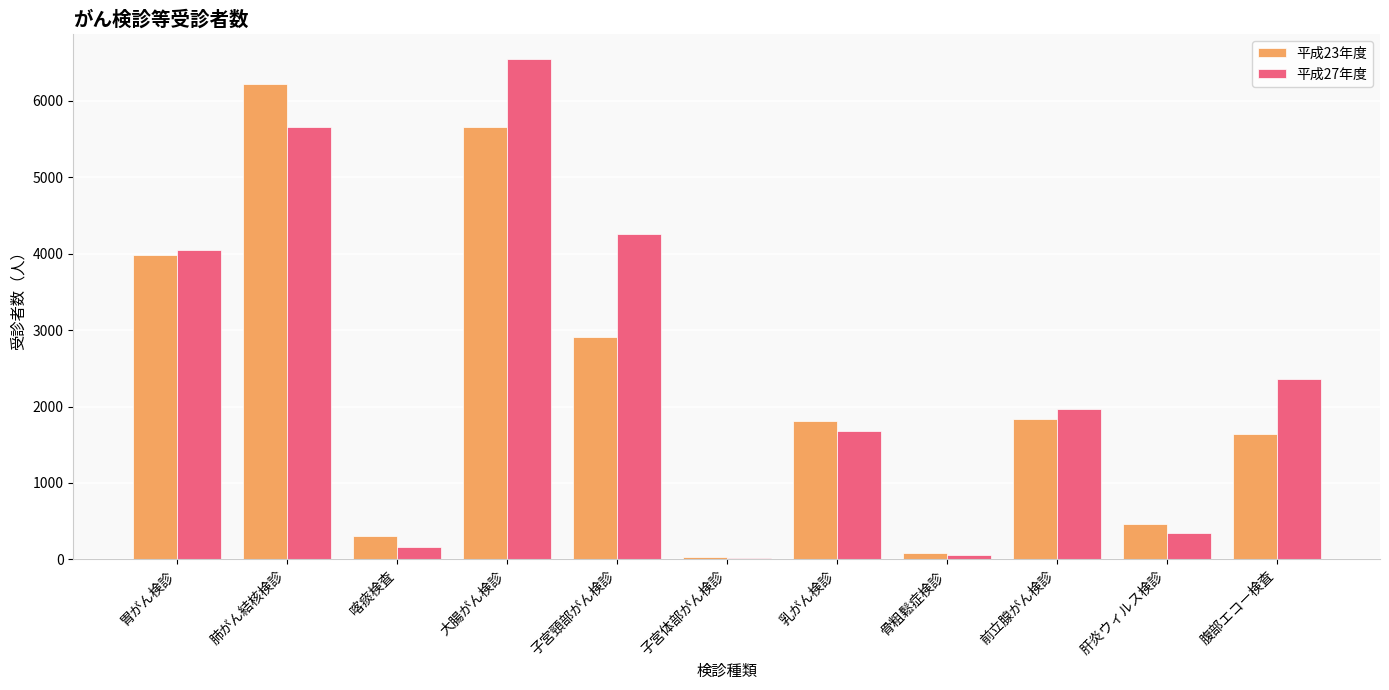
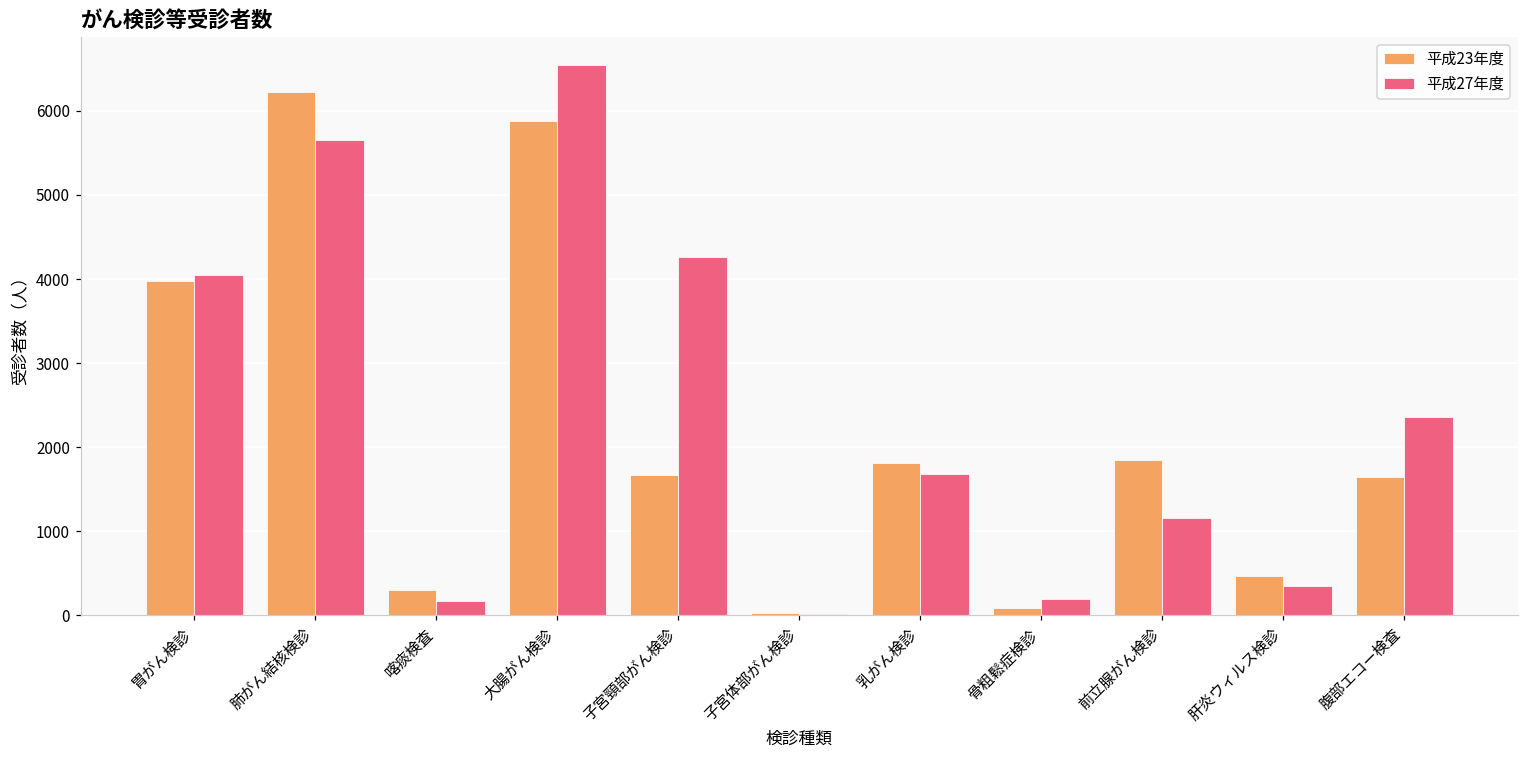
  {
    "平成23年度": {
      "胃がん検診": 4000,
      "肺がん結核検診": 6200,
      "喀痰検査": 300,
-     "大腸がん検診": 5700,
-     "子宮頸部がん検診": 2900,
+     "大腸がん検診": 5900,
+     "子宮頸部がん検診": 1700,
      "乳がん検診": 1800,
      "骨粗鬆症検診": 100,
      "前立腺がん検診": 1800,
      "肝炎ウィルス検診": 500,
      "腹部エコー検査": 1600
    },
    "平成27年度": {
      "胃がん検診": 4000,
      "肺がん結核検診": 5700,
      "喀痰検査": 200,
      "大腸がん検診": 6500,
      "子宮頸部がん検診": 4300,
      "乳がん検診": 1700,
-     "骨粗鬆症検診": 100,
-     "前立腺がん検診": 2000,
+     "骨粗鬆症検診": 200,
+     "前立腺がん検診": 1200,
      "肝炎ウィルス検診": 300,
      "腹部エコー検査": 2400
    }
  }
